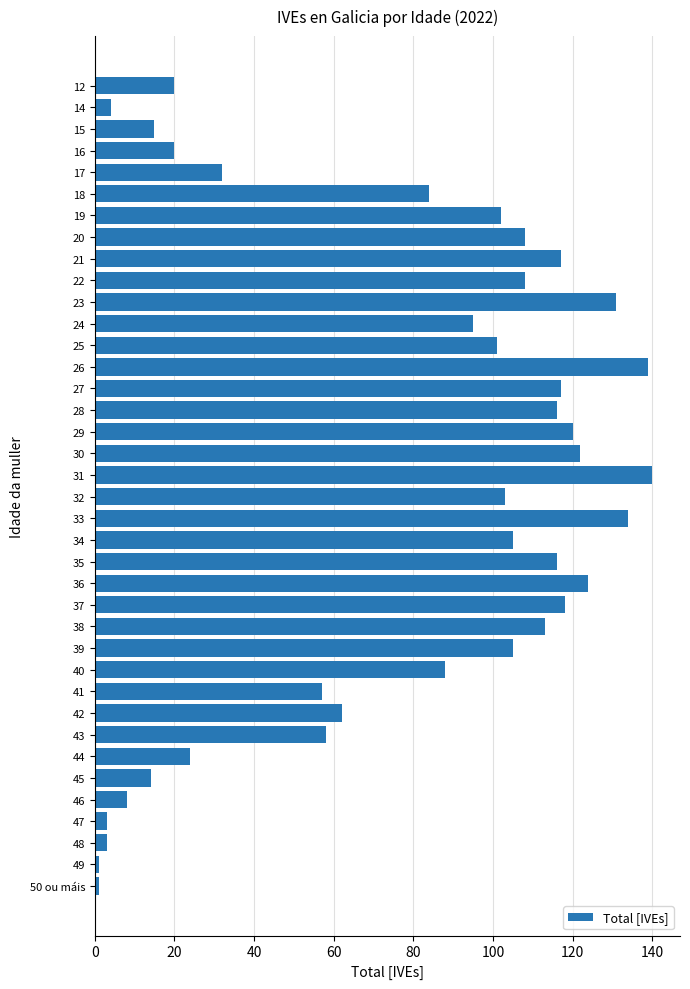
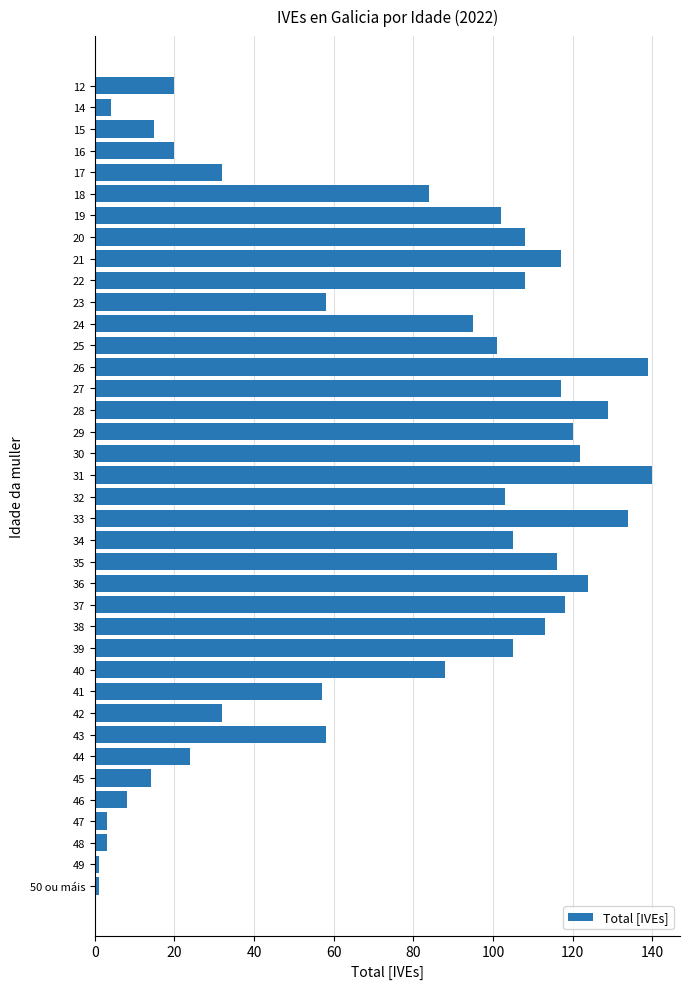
  {
    "12": 20,
    "14": 4,
    "15": 15,
    "16": 20,
    "17": 32,
    "18": 84,
    "19": 102,
    "20": 108,
    "21": 117,
    "22": 108,
-   "23": 131,
+   "23": 58,
    "24": 95,
    "25": 101,
    "26": 139,
    "27": 117,
-   "28": 116,
+   "28": 129,
    "29": 120,
    "30": 122,
    "31": 140,
    "32": 103,
    "33": 134,
    "34": 105,
    "35": 116,
    "36": 124,
    "37": 118,
    "38": 113,
    "39": 105,
    "40": 88,
    "41": 57,
-   "42": 62,
+   "42": 32,
    "43": 58,
    "44": 24,
    "45": 14,
    "46": 8,
    "47": 3,
    "48": 3,
    "49": 1,
    "50 ou máis": 1
  }
